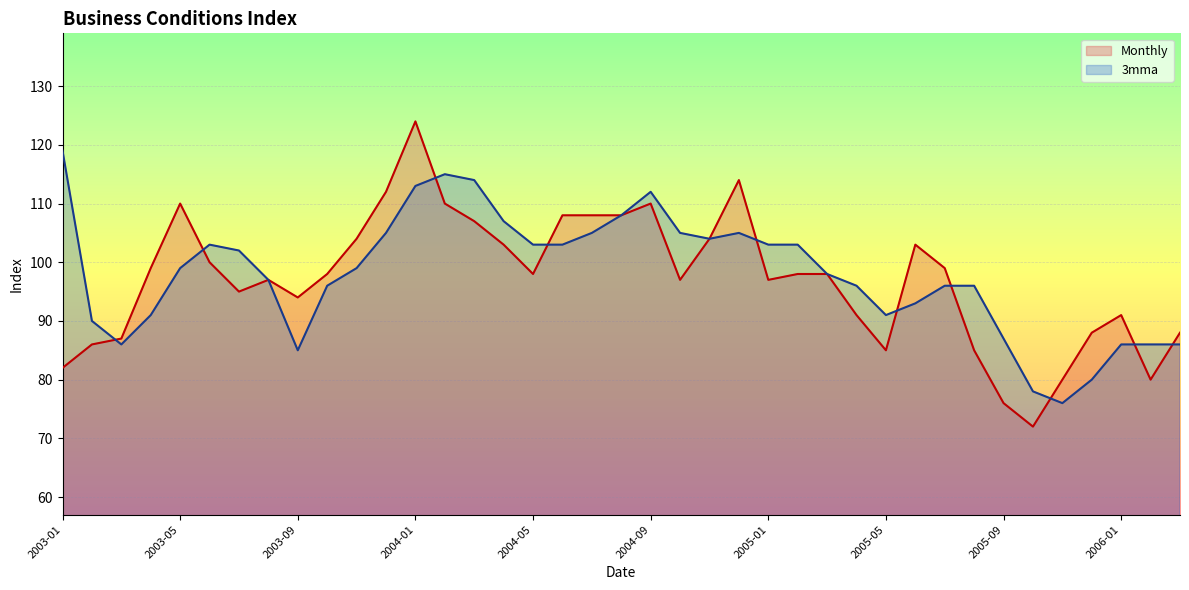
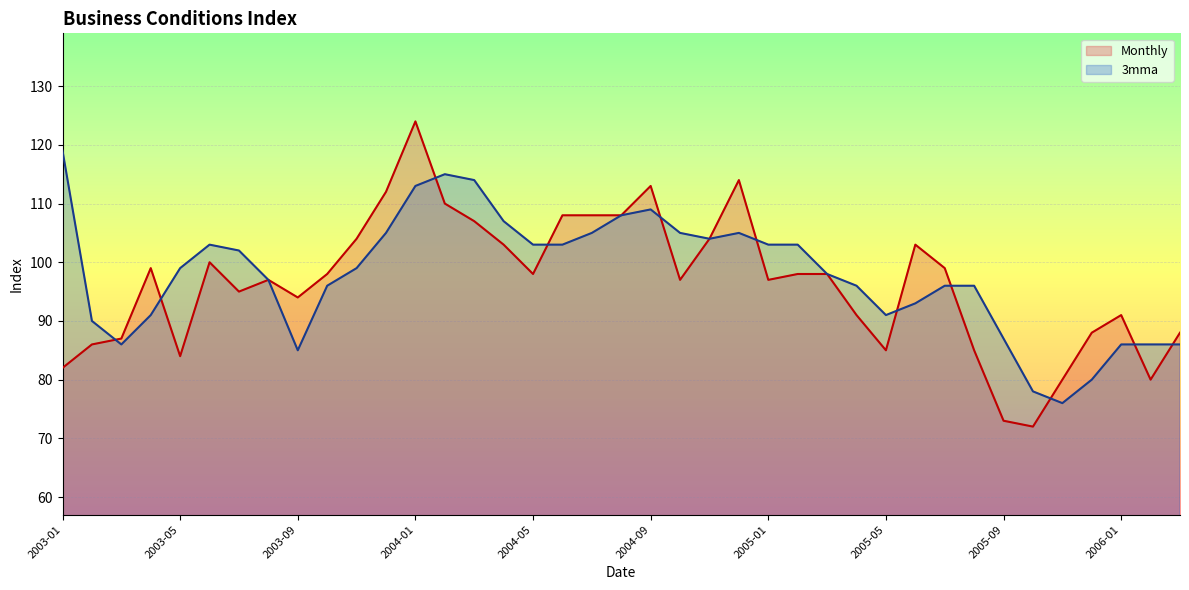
  {
    "Monthly": {
      "2003-01": 82,
-     "2003-05": 110,
+     "2003-05": 84,
      "2003-09": 94,
      "2004-01": 124,
      "2004-05": 98,
-     "2004-09": 110,
+     "2004-09": 113,
      "2005-01": 97,
      "2005-05": 85,
-     "2005-09": 76,
+     "2005-09": 73,
      "2006-01": 91
    },
    "3mma": {
      "2003-01": 119,
      "2003-05": 99,
      "2003-09": 85,
      "2004-01": 113,
      "2004-05": 103,
-     "2004-09": 112,
+     "2004-09": 109,
      "2005-01": 103,
      "2005-05": 91,
      "2005-09": 87,
      "2006-01": 86
    }
  }
